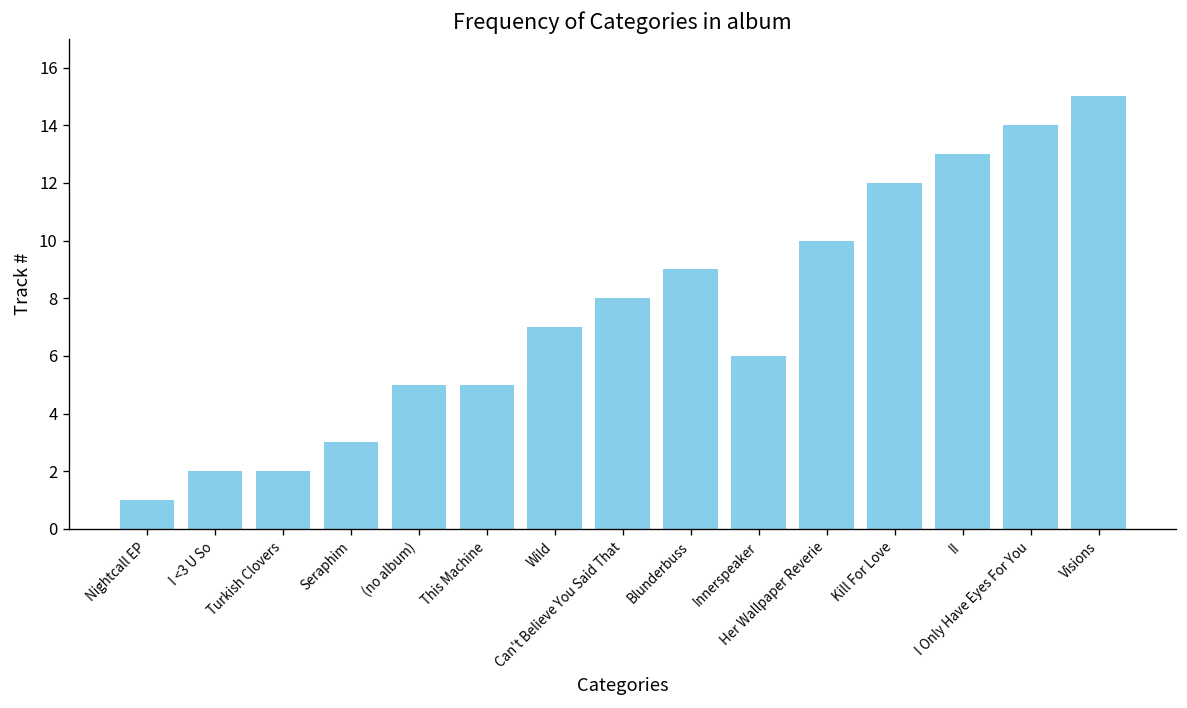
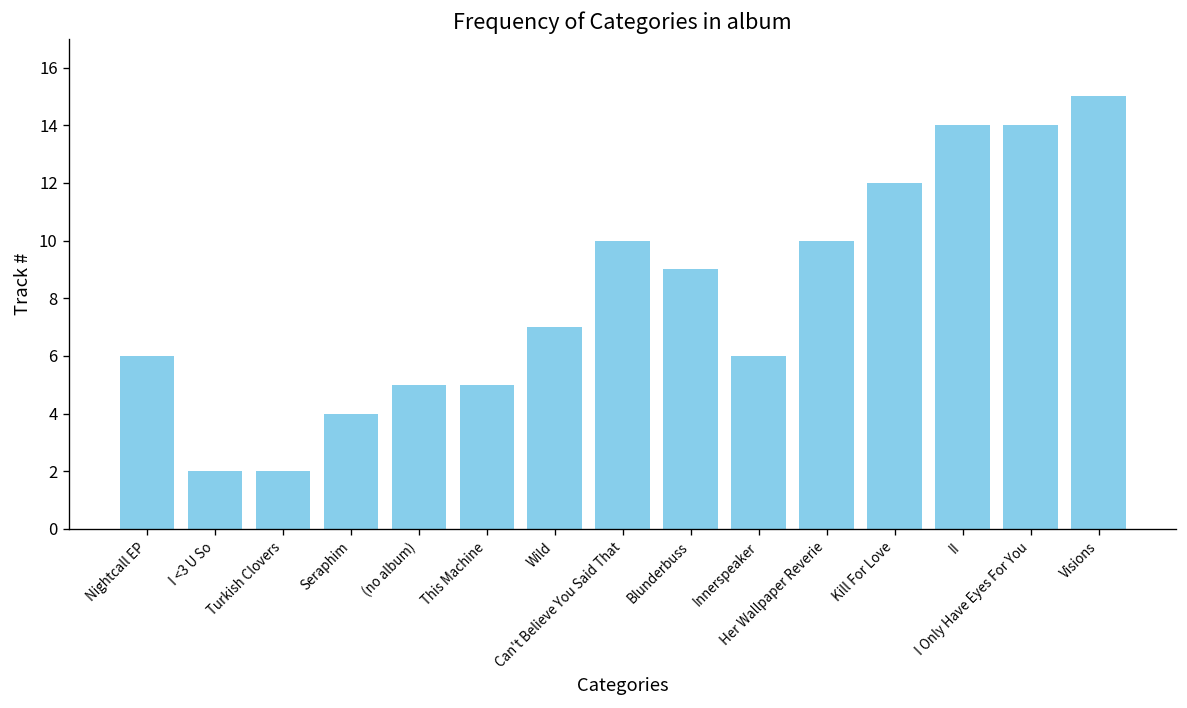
  {
-   "Nightcall EP": 1,
+   "Nightcall EP": 6,
    "I <3 U So": 2,
    "Turkish Clovers": 2,
-   "Seraphim": 3,
+   "Seraphim": 4,
    "(no album)": 5,
    "This Machine": 5,
    "Wild": 7,
-   "Can't Believe You Said That": 8,
+   "Can't Believe You Said That": 10,
    "Blunderbuss": 9,
    "Innerspeaker": 6,
    "Her Wallpaper Reverie": 10,
    "Kill For Love": 12,
-   "II": 13,
+   "II": 14,
    "I Only Have Eyes For You": 14,
    "Visions": 15
  }
